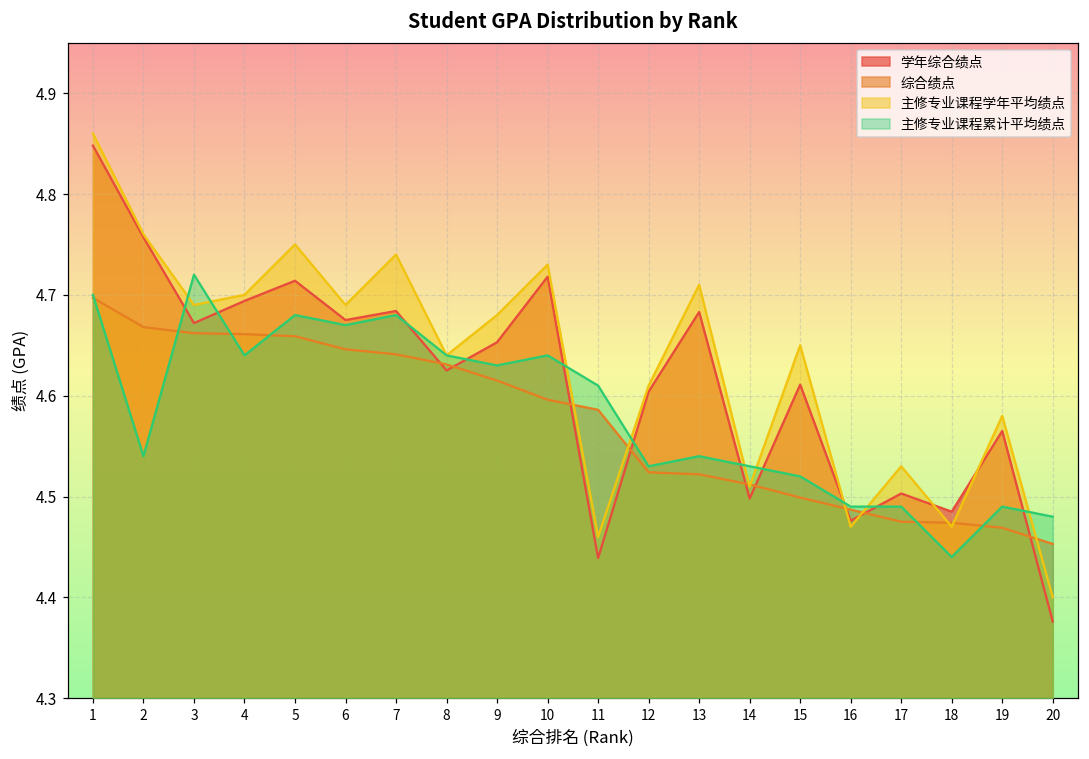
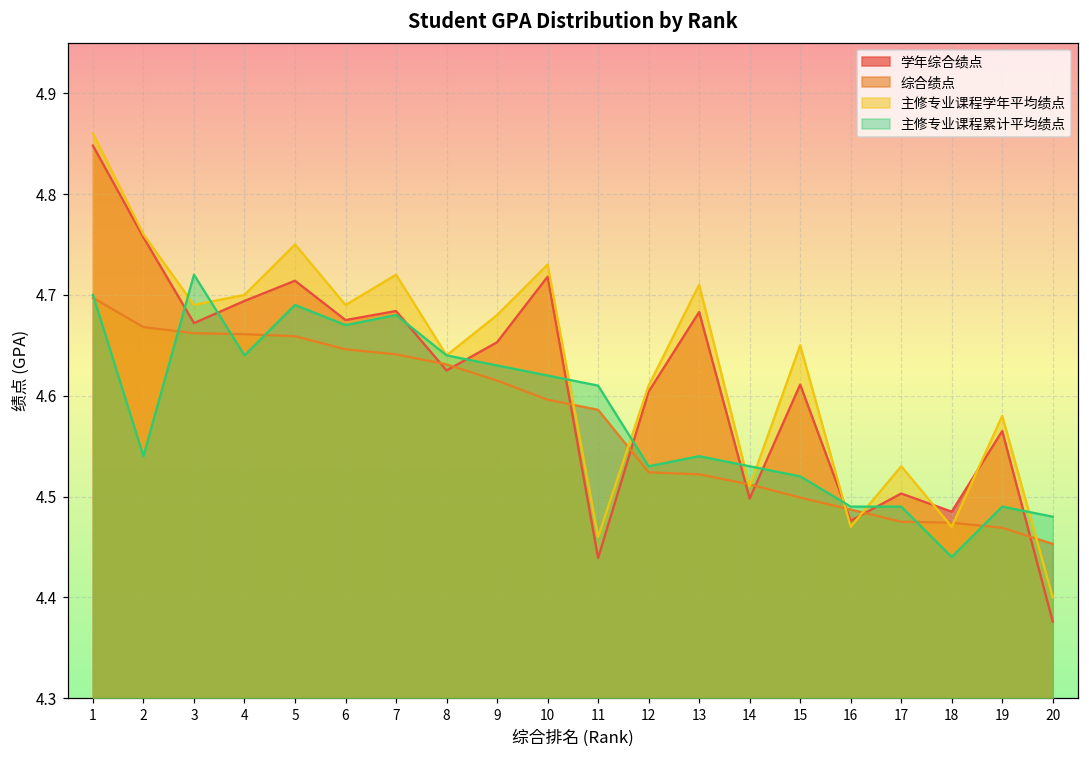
  {
    "主修专业课程学年平均绩点": {
      "1": 4.86,
      "2": 4.76,
      "3": 4.69,
      "4": 4.70,
      "5": 4.75,
      "6": 4.69,
-     "7": 4.74,
+     "7": 4.72,
      "9": 4.68,
      "10": 4.73,
      "11": 4.46,
      "12": 4.61,
      "13": 4.71,
      "15": 4.65,
      "16": 4.47,
      "17": 4.53,
      "18": 4.47,
      "19": 4.58,
      "20": 4.40
    },
    "主修专业课程累计平均绩点": {
      "1": 4.70,
      "2": 4.54,
      "3": 4.72,
      "4": 4.64,
-     "5": 4.68,
+     "5": 4.69,
      "6": 4.67,
      "7": 4.68,
      "9": 4.63,
-     "10": 4.64,
+     "10": 4.62,
      "11": 4.61,
      "12": 4.53,
      "13": 4.54,
      "14": 4.53,
      "15": 4.52,
      "16": 4.49,
      "17": 4.49,
      "18": 4.44,
      "19": 4.49,
      "20": 4.48
    }
  }
